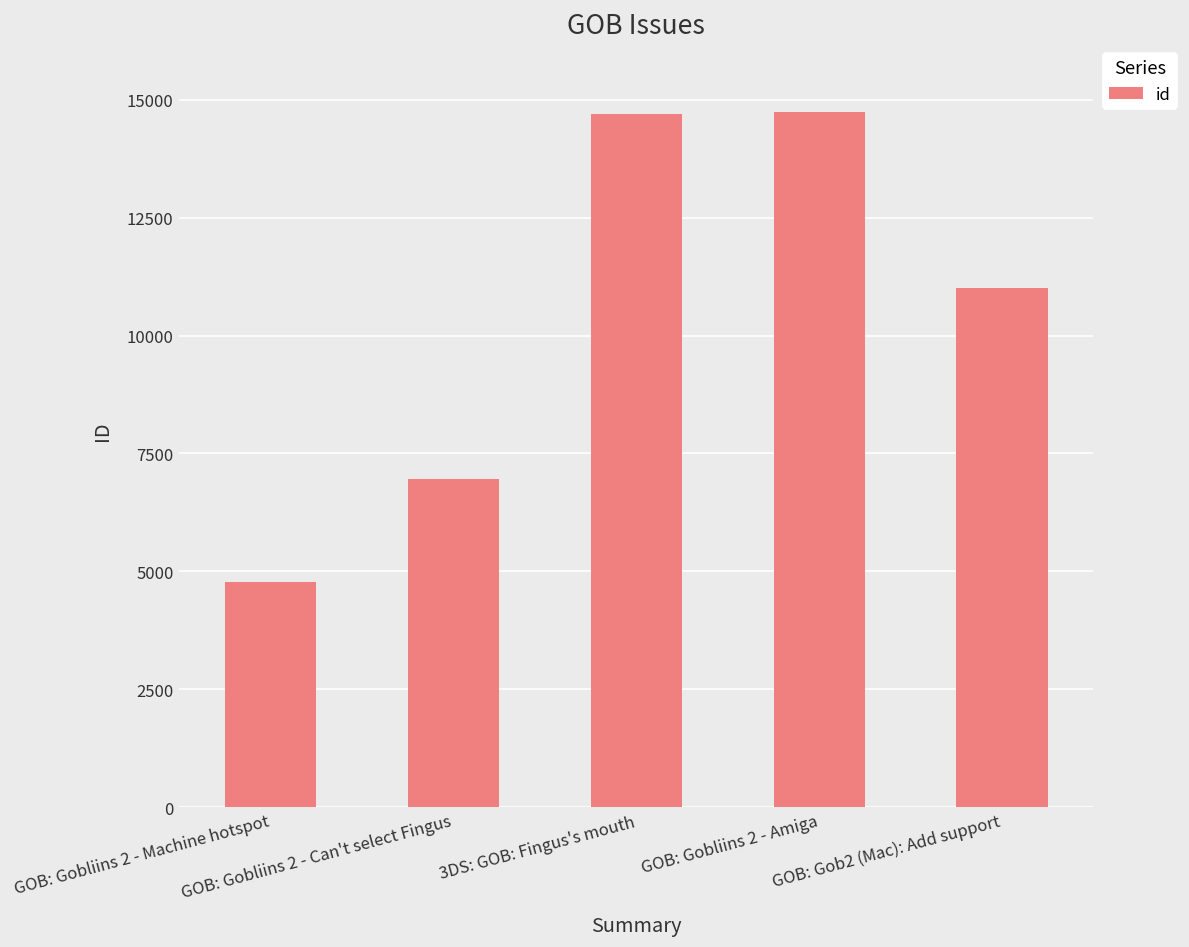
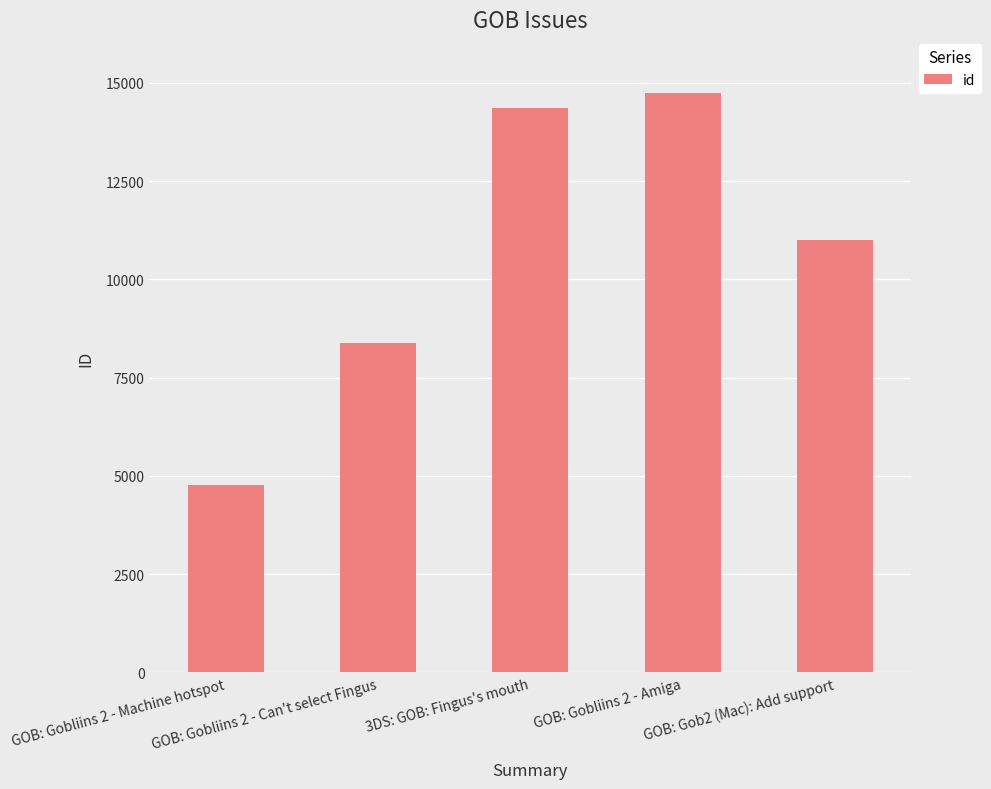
  {
    "GOB: Gobliins 2 - Machine hotspot": 4800,
-   "GOB: Gobliins 2 - Can't select Fingus": 7000,
-   "3DS: GOB: Fingus's mouth": 14700,
+   "GOB: Gobliins 2 - Can't select Fingus": 8400,
+   "3DS: GOB: Fingus's mouth": 14400,
    "GOB: Gobliins 2 - Amiga": 14700,
    "GOB: Gob2 (Mac): Add support": 11000
  }
